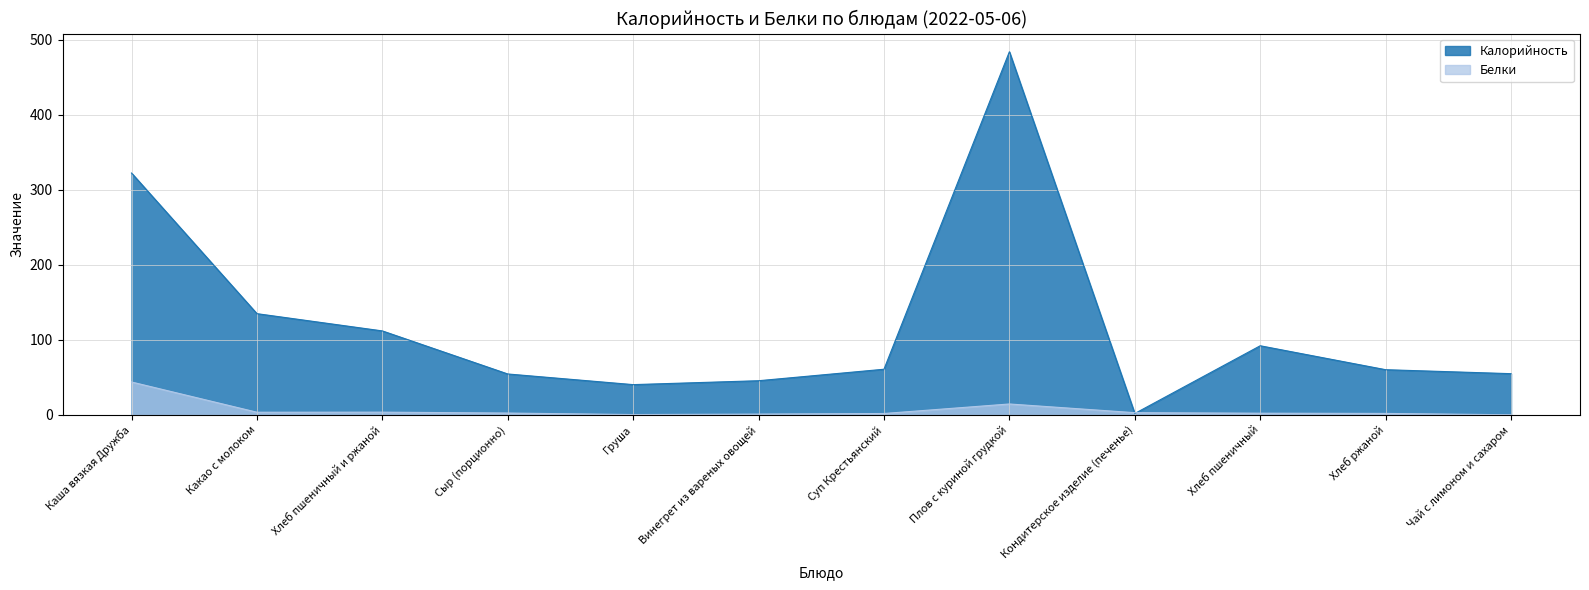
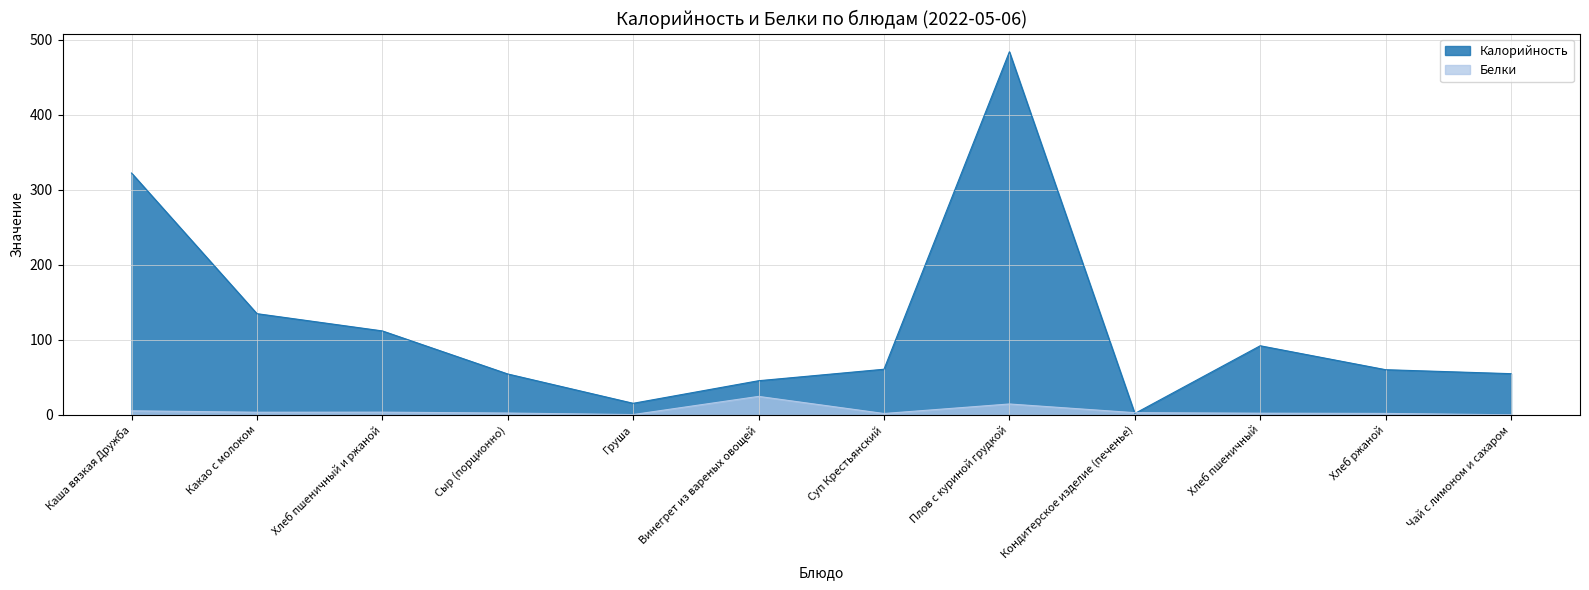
  {
    "Калорийность": {
      "Каша вязкая Дружба": 320,
      "Какао с молоком": 140,
      "Хлеб пшеничный и ржаной": 110,
      "Сыр (порционно)": 50,
-     "Груша": 40,
+     "Груша": 20,
      "Винегрет из вареных овощей": 50,
      "Суп Крестьянский": 60,
      "Плов с куриной грудкой": 480,
      "Хлеб пшеничный": 90,
      "Хлеб ржаной": 60,
      "Чай с лимоном и сахаром": 60
    },
    "Белки": {
-     "Каша вязкая Дружба": 40,
+     "Каша вязкая Дружба": 10,
      "Какао с молоком": 0,
      "Хлеб пшеничный и ржаной": 0,
      "Сыр (порционно)": 0,
      "Груша": 0,
-     "Винегрет из вареных овощей": 0,
+     "Винегрет из вареных овощей": 20,
      "Суп Крестьянский": 0,
      "Плов с куриной грудкой": 10,
      "Хлеб пшеничный": 0,
      "Хлеб ржаной": 0,
      "Чай с лимоном и сахаром": 0
    }
  }
